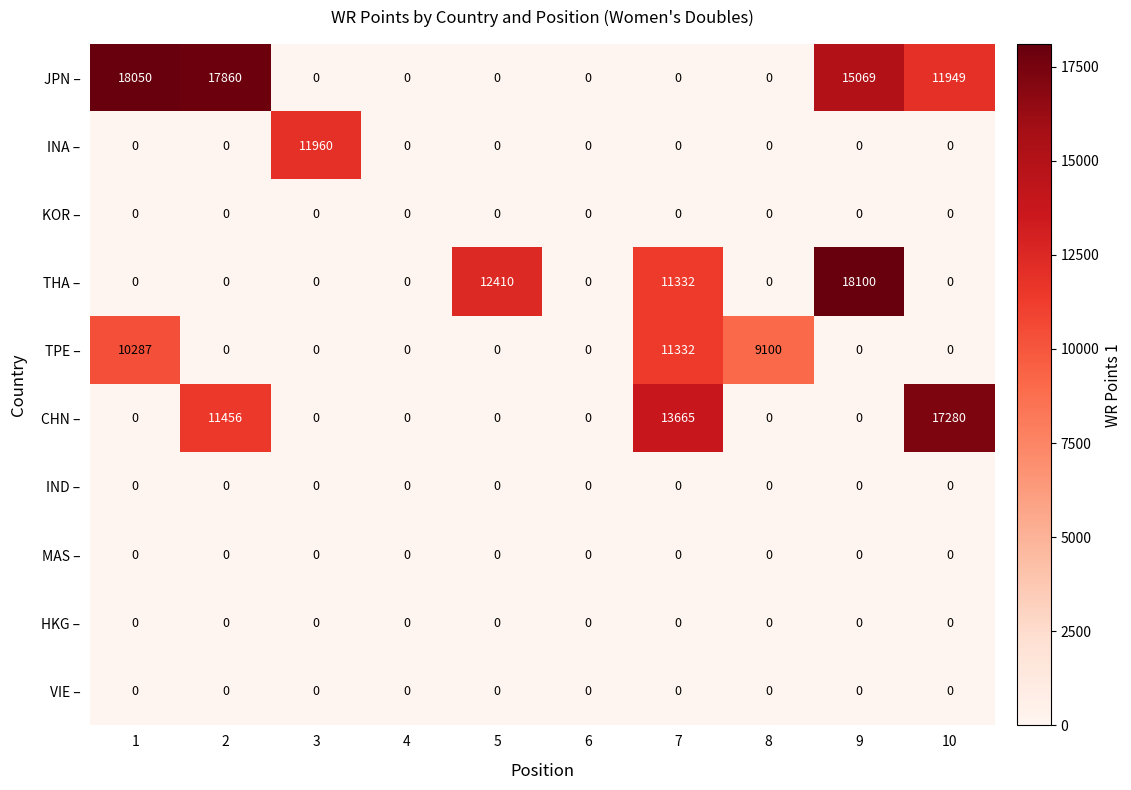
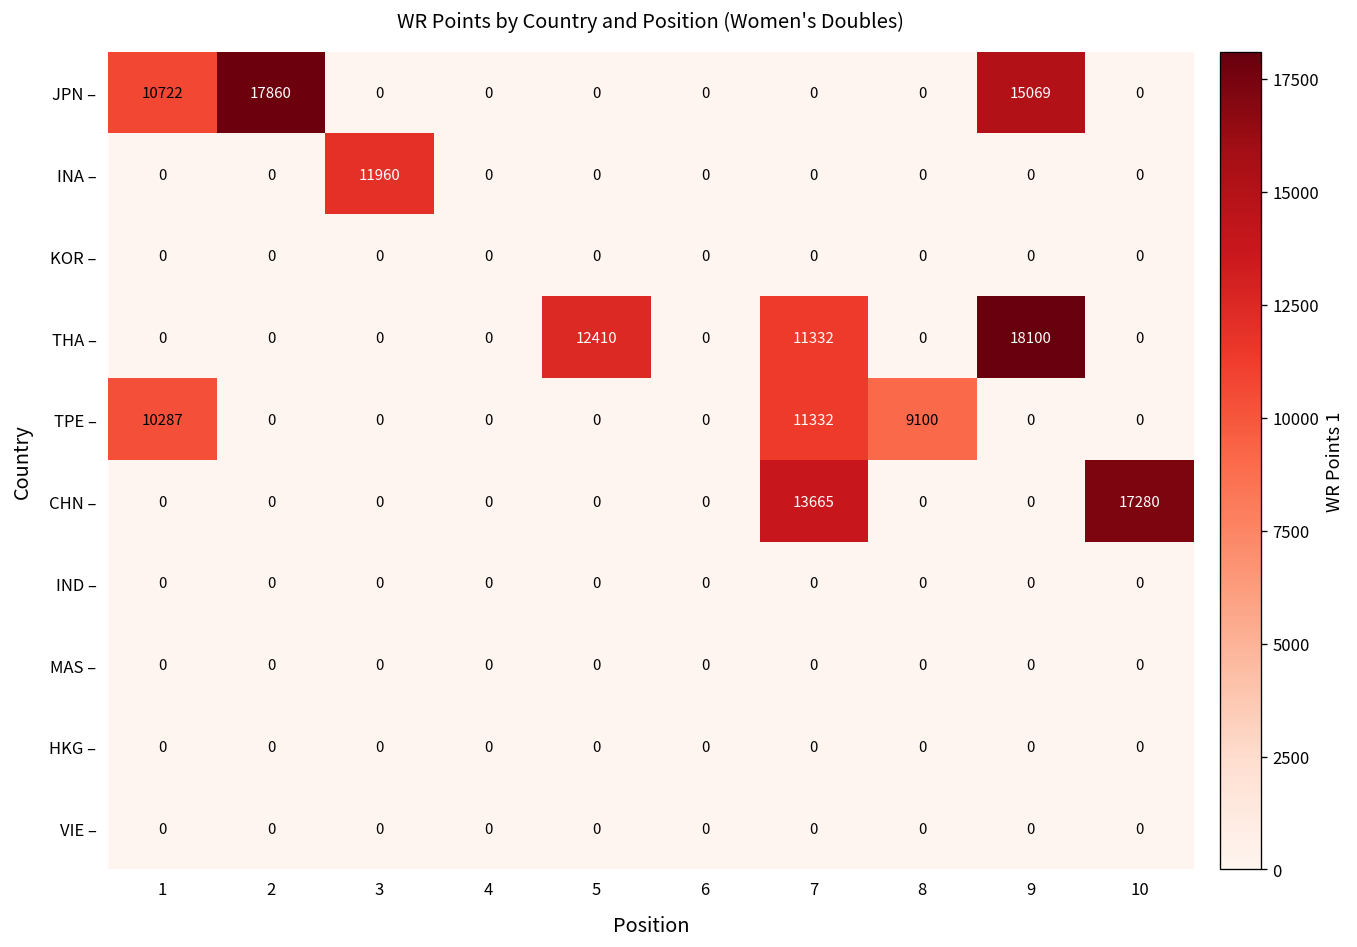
  {
    "JPN –": {
-     "1": 18050,
+     "1": 10722,
      "2": 17860,
      "3": 0,
      "4": 0,
      "5": 0,
      "6": 0,
      "7": 0,
      "8": 0,
      "9": 15069,
-     "10": 11949
+     "10": 0
    },
    "INA –": {
      "1": 0,
      "2": 0,
      "3": 11960,
      "4": 0,
      "5": 0,
      "6": 0,
      "7": 0,
      "8": 0,
      "9": 0,
      "10": 0
    },
    "KOR –": {
      "1": 0,
      "2": 0,
      "3": 0,
      "4": 0,
      "5": 0,
      "6": 0,
      "7": 0,
      "8": 0,
      "9": 0,
      "10": 0
    },
    "THA –": {
      "1": 0,
      "2": 0,
      "3": 0,
      "4": 0,
      "5": 12410,
      "6": 0,
      "7": 11332,
      "8": 0,
      "9": 18100,
      "10": 0
    },
    "TPE –": {
      "1": 10287,
      "2": 0,
      "3": 0,
      "4": 0,
      "5": 0,
      "6": 0,
      "7": 11332,
      "8": 9100,
      "9": 0,
      "10": 0
    },
    "CHN –": {
      "1": 0,
-     "2": 11456,
+     "2": 0,
      "3": 0,
      "4": 0,
      "5": 0,
      "6": 0,
      "7": 13665,
      "8": 0,
      "9": 0,
      "10": 17280
    },
    "IND –": {
      "1": 0,
      "2": 0,
      "3": 0,
      "4": 0,
      "5": 0,
      "6": 0,
      "7": 0,
      "8": 0,
      "9": 0,
      "10": 0
    },
    "MAS –": {
      "1": 0,
      "2": 0,
      "3": 0,
      "4": 0,
      "5": 0,
      "6": 0,
      "7": 0,
      "8": 0,
      "9": 0,
      "10": 0
    },
    "HKG –": {
      "1": 0,
      "2": 0,
      "3": 0,
      "4": 0,
      "5": 0,
      "6": 0,
      "7": 0,
      "8": 0,
      "9": 0,
      "10": 0
    },
    "VIE –": {
      "1": 0,
      "2": 0,
      "3": 0,
      "4": 0,
      "5": 0,
      "6": 0,
      "7": 0,
      "8": 0,
      "9": 0,
      "10": 0
    }
  }
